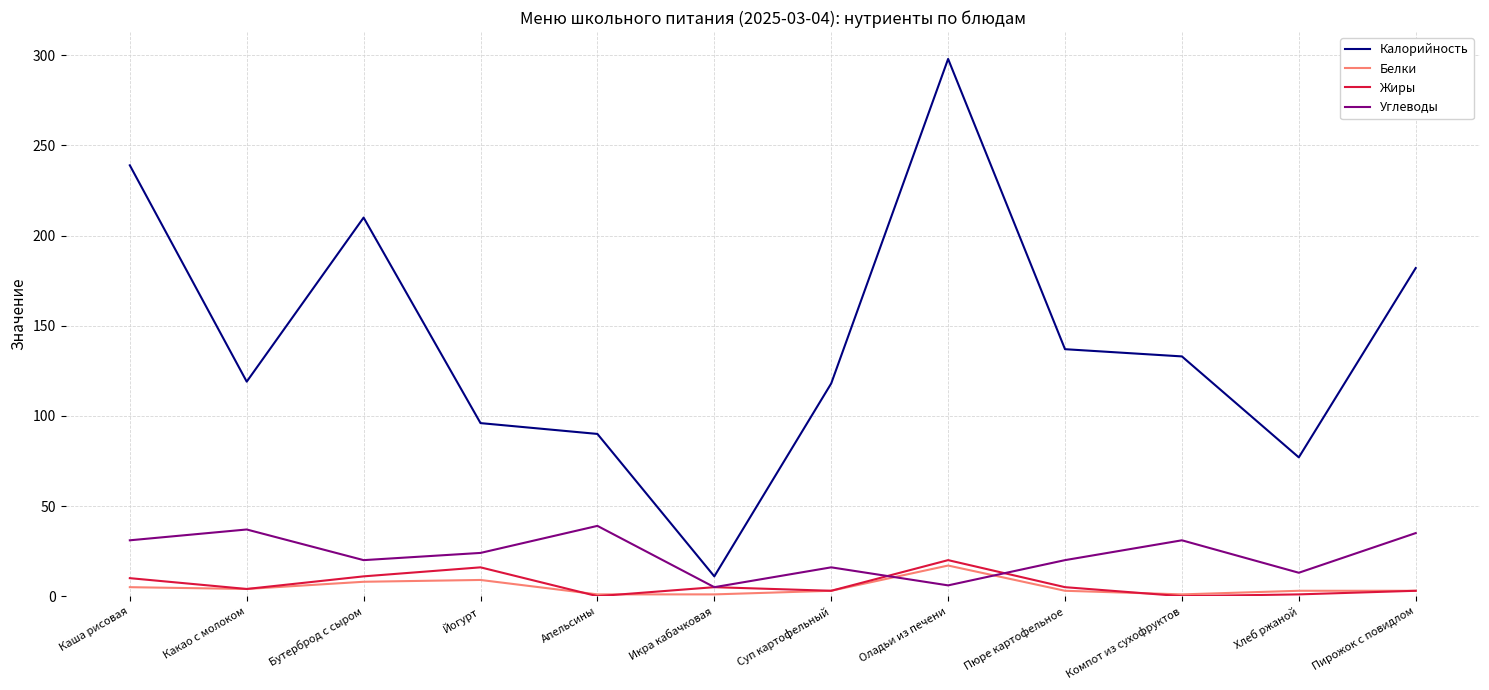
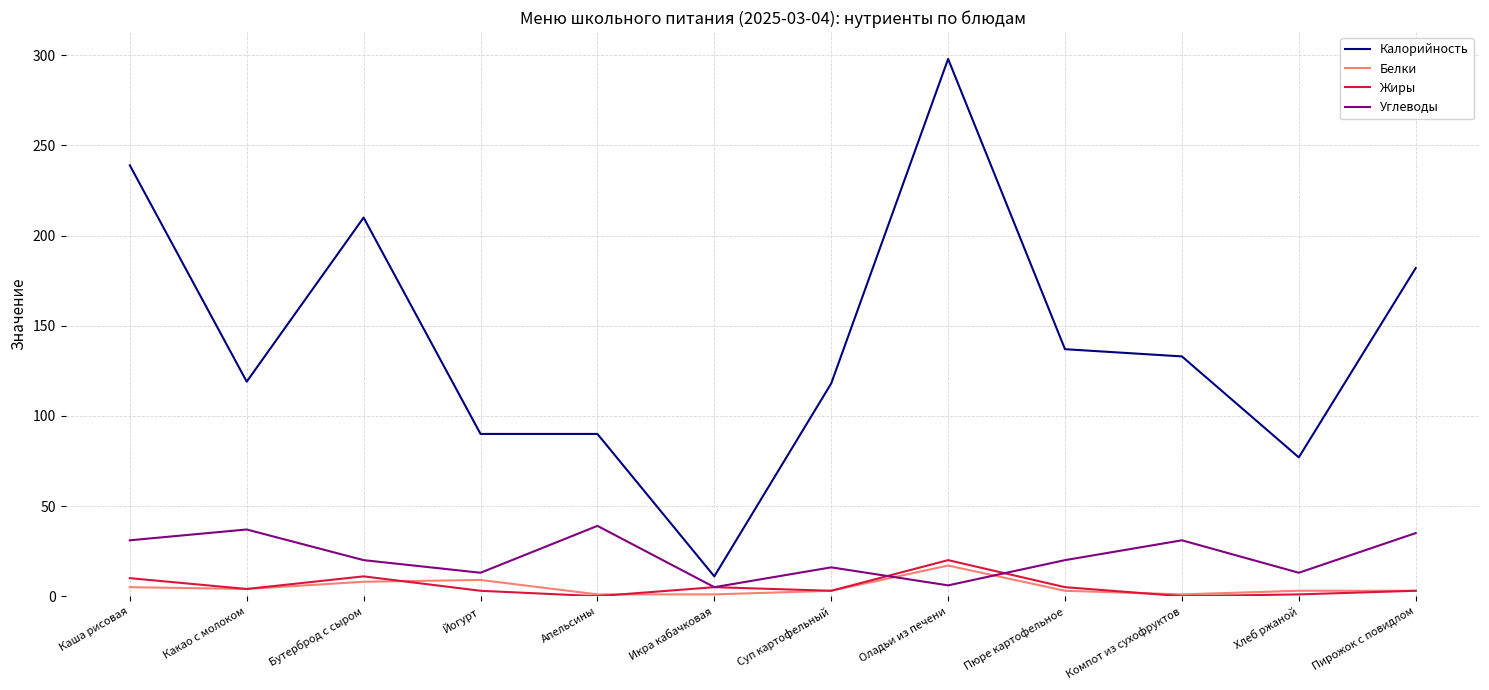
  {
    "Калорийность": {
      "Каша рисовая": 239,
      "Какао с молоком": 119,
      "Бутерброд с сыром": 210,
-     "Йогурт": 96,
+     "Йогурт": 90,
      "Апельсины": 90,
      "Икра кабачковая": 11,
      "Суп картофельный": 118,
      "Оладьи из печени": 298,
      "Пюре картофельное": 137,
      "Компот из сухофруктов": 133,
      "Хлеб ржаной": 77,
      "Пирожок с повидлом": 182
    },
    "Белки": {
      "Каша рисовая": 5,
      "Бутерброд с сыром": 8,
      "Йогурт": 9,
      "Икра кабачковая": 1,
      "Оладьи из печени": 17,
      "Пюре картофельное": 3,
      "Хлеб ржаной": 3
    },
    "Жиры": {
      "Каша рисовая": 10,
      "Бутерброд с сыром": 11,
-     "Йогурт": 16,
+     "Йогурт": 3,
      "Оладьи из печени": 20,
      "Пюре картофельное": 5,
      "Хлеб ржаной": 1
    },
    "Углеводы": {
      "Каша рисовая": 31,
      "Какао с молоком": 37,
      "Бутерброд с сыром": 20,
-     "Йогурт": 24,
+     "Йогурт": 13,
      "Апельсины": 39,
      "Суп картофельный": 16,
      "Оладьи из печени": 6,
      "Пюре картофельное": 20,
      "Компот из сухофруктов": 31,
      "Хлеб ржаной": 13,
      "Пирожок с повидлом": 35
    }
  }
